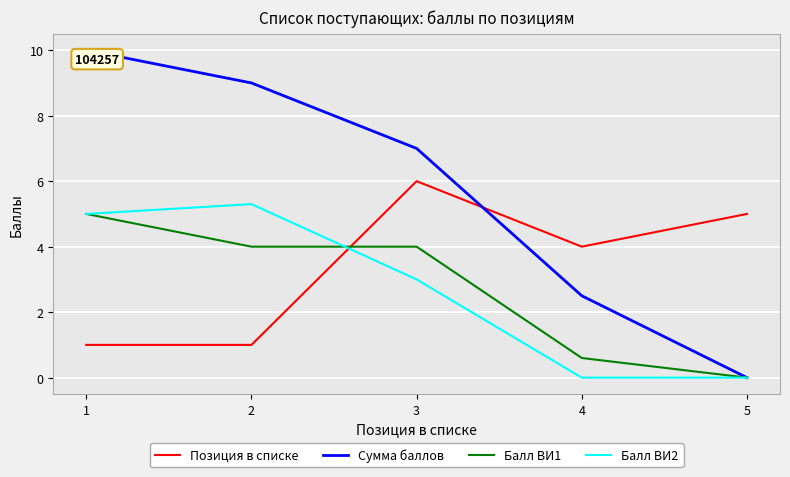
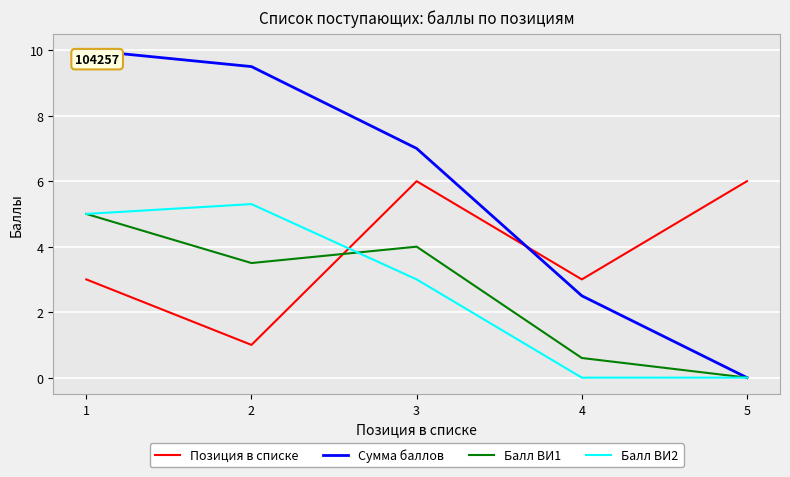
  {
    "Позиция в списке": {
-     "1": 1,
+     "1": 3,
      "2": 1,
      "3": 6,
-     "4": 4,
-     "5": 5
+     "4": 3,
+     "5": 6
    },
    "Сумма баллов": {
-     "2": 9.0,
+     "2": 9.5,
      "3": 7.0,
      "4": 2.5
    },
    "Балл ВИ1": {
-     "2": 4.0,
+     "2": 3.5,
      "3": 4.0,
      "4": 0.6
    },
    "Балл ВИ2": {
      "2": 5.3,
      "3": 3.0,
      "4": 0.0
    }
  }
